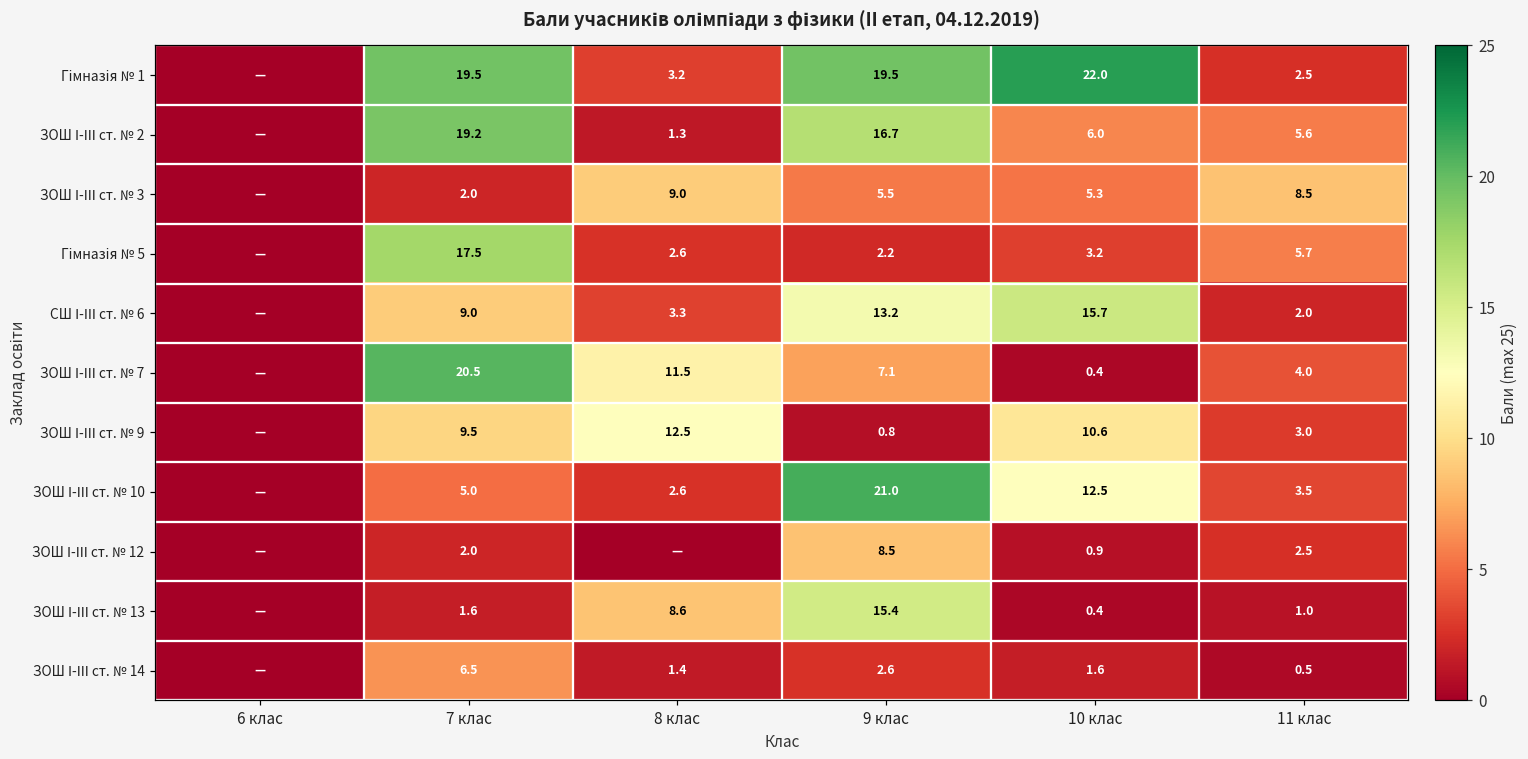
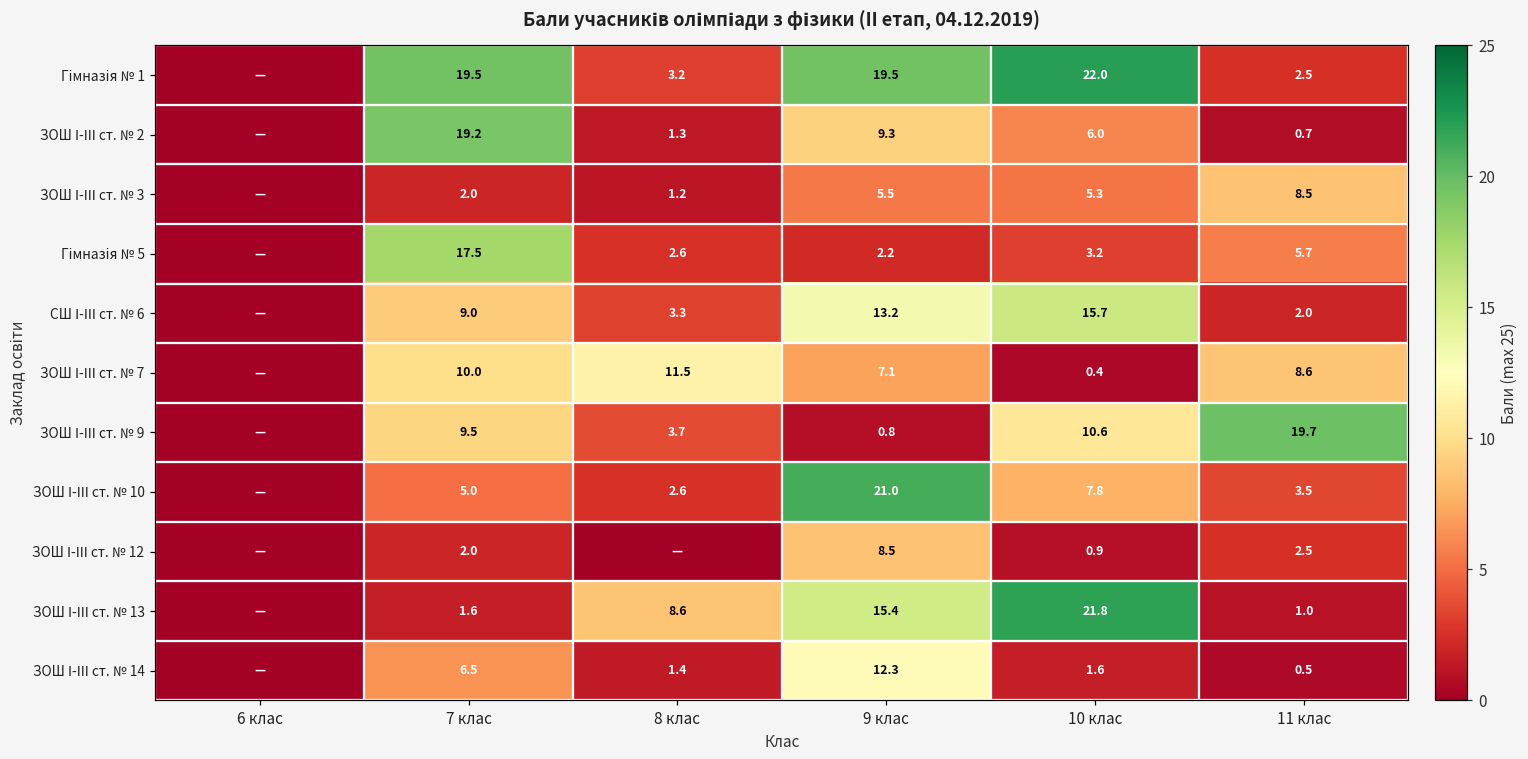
  {
    "Гімназія № 1": {
      "7 клас": 19.5,
      "8 клас": 3.2,
      "9 клас": 19.5,
      "10 клас": 22.0,
      "11 клас": 2.5
    },
    "ЗОШ І-ІІІ ст. № 2": {
      "7 клас": 19.2,
      "8 клас": 1.3,
-     "9 клас": 16.7,
+     "9 клас": 9.3,
      "10 клас": 6.0,
-     "11 клас": 5.6
+     "11 клас": 0.7
    },
    "ЗОШ І-ІІІ ст. № 3": {
      "7 клас": 2.0,
-     "8 клас": 9.0,
+     "8 клас": 1.2,
      "9 клас": 5.5,
      "10 клас": 5.3,
      "11 клас": 8.5
    },
    "Гімназія № 5": {
      "7 клас": 17.5,
      "8 клас": 2.6,
      "9 клас": 2.2,
      "10 клас": 3.2,
      "11 клас": 5.7
    },
    "СШ І-ІІІ ст. № 6": {
      "7 клас": 9.0,
      "8 клас": 3.3,
      "9 клас": 13.2,
      "10 клас": 15.7,
      "11 клас": 2.0
    },
    "ЗОШ І-ІІІ ст. № 7": {
-     "7 клас": 20.5,
+     "7 клас": 10.0,
      "8 клас": 11.5,
      "9 клас": 7.1,
      "10 клас": 0.4,
-     "11 клас": 4.0
+     "11 клас": 8.6
    },
    "ЗОШ І-ІІІ ст. № 9": {
      "7 клас": 9.5,
-     "8 клас": 12.5,
+     "8 клас": 3.7,
      "9 клас": 0.8,
      "10 клас": 10.6,
-     "11 клас": 3.0
+     "11 клас": 19.7
    },
    "ЗОШ І-ІІІ ст. № 10": {
      "7 клас": 5.0,
      "8 клас": 2.6,
      "9 клас": 21.0,
-     "10 клас": 12.5,
+     "10 клас": 7.8,
      "11 клас": 3.5
    },
    "ЗОШ І-ІІІ ст. № 12": {
      "7 клас": 2.0,
      "9 клас": 8.5,
      "10 клас": 0.9,
      "11 клас": 2.5
    },
    "ЗОШ І-ІІІ ст. № 13": {
      "7 клас": 1.6,
      "8 клас": 8.6,
      "9 клас": 15.4,
-     "10 клас": 0.4,
+     "10 клас": 21.8,
      "11 клас": 1.0
    },
    "ЗОШ І-ІІІ ст. № 14": {
      "7 клас": 6.5,
      "8 клас": 1.4,
-     "9 клас": 2.6,
+     "9 клас": 12.3,
      "10 клас": 1.6,
      "11 клас": 0.5
    }
  }
